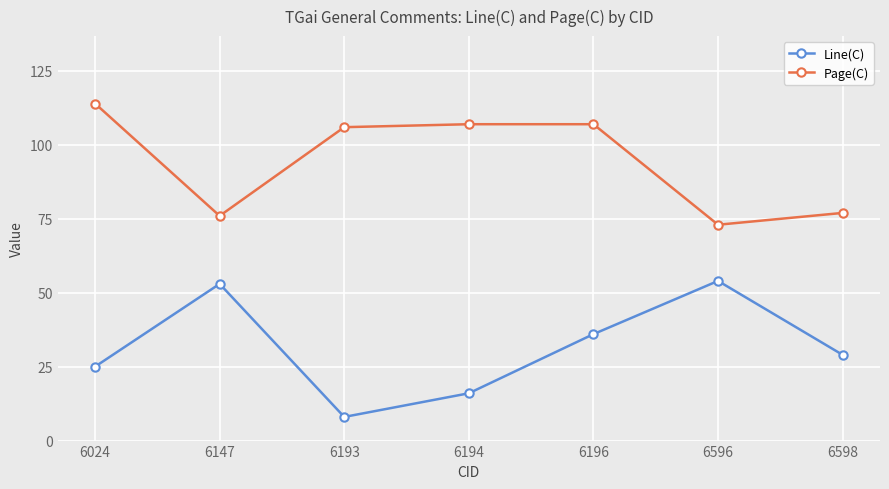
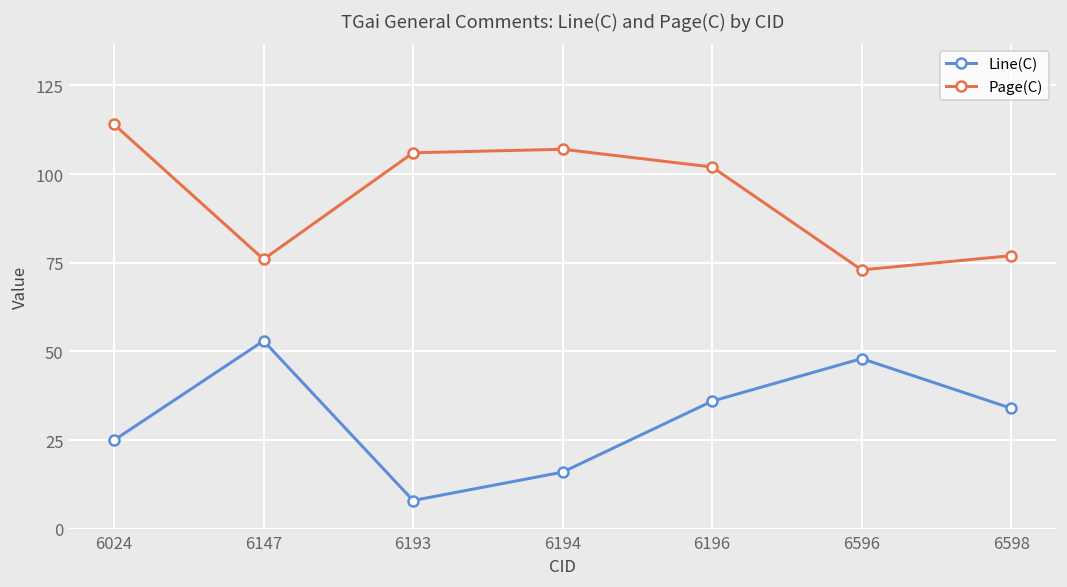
  {
    "Line(C)": {
      "6024": 25,
      "6147": 53,
      "6193": 8,
      "6194": 16,
      "6196": 36,
-     "6596": 54,
-     "6598": 29
+     "6596": 48,
+     "6598": 34
    },
    "Page(C)": {
      "6024": 114,
      "6147": 76,
      "6193": 106,
      "6194": 107,
-     "6196": 107,
+     "6196": 102,
      "6596": 73,
      "6598": 77
    }
  }
